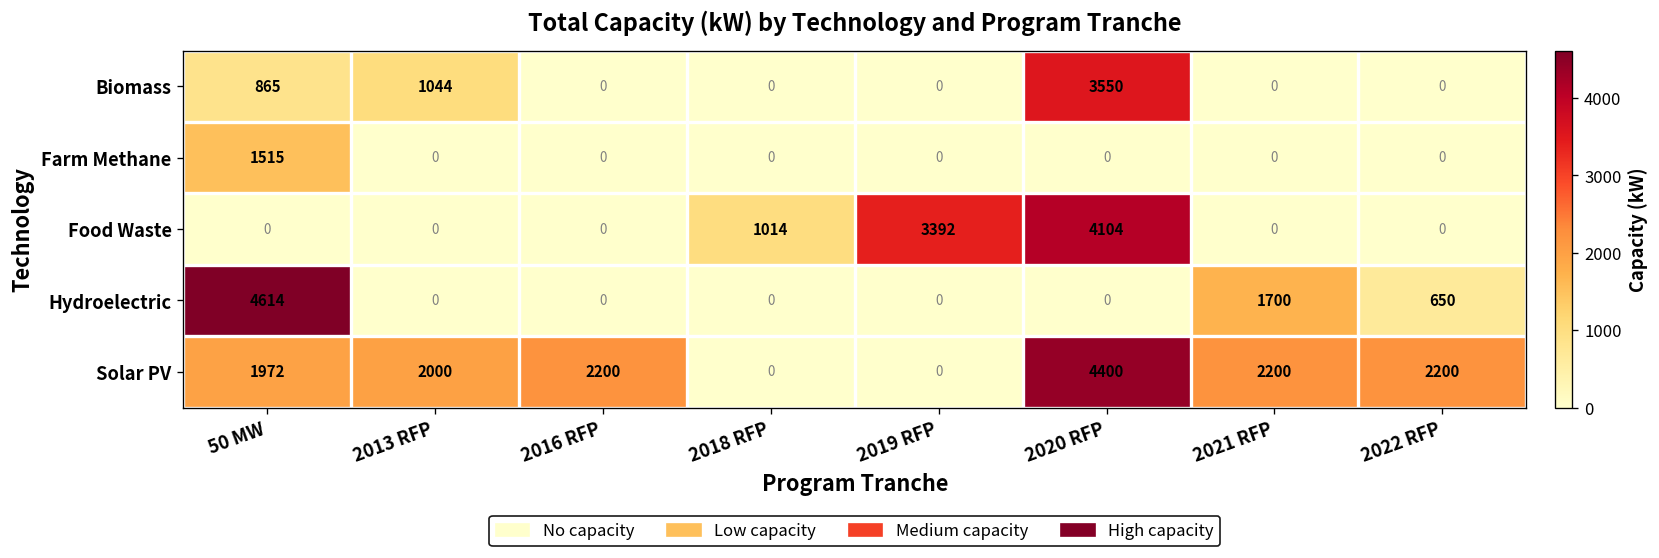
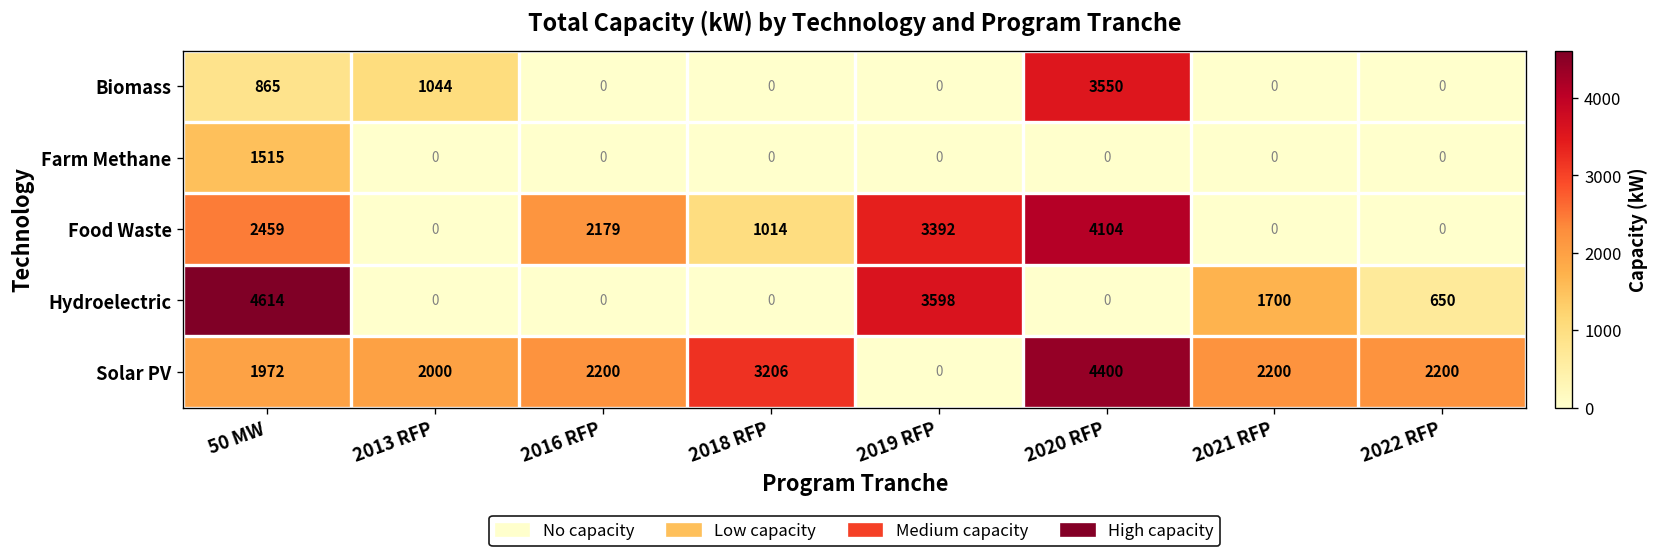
  {
    "Biomass": {
      "50 MW": 865,
      "2013 RFP": 1044,
      "2016 RFP": 0,
      "2018 RFP": 0,
      "2019 RFP": 0,
      "2020 RFP": 3550,
      "2021 RFP": 0,
      "2022 RFP": 0
    },
    "Farm Methane": {
      "50 MW": 1515,
      "2013 RFP": 0,
      "2016 RFP": 0,
      "2018 RFP": 0,
      "2019 RFP": 0,
      "2020 RFP": 0,
      "2021 RFP": 0,
      "2022 RFP": 0
    },
    "Food Waste": {
-     "50 MW": 0,
+     "50 MW": 2459,
      "2013 RFP": 0,
-     "2016 RFP": 0,
+     "2016 RFP": 2179,
      "2018 RFP": 1014,
      "2019 RFP": 3392,
      "2020 RFP": 4104,
      "2021 RFP": 0,
      "2022 RFP": 0
    },
    "Hydroelectric": {
      "50 MW": 4614,
      "2013 RFP": 0,
      "2016 RFP": 0,
      "2018 RFP": 0,
-     "2019 RFP": 0,
+     "2019 RFP": 3598,
      "2020 RFP": 0,
      "2021 RFP": 1700,
      "2022 RFP": 650
    },
    "Solar PV": {
      "50 MW": 1972,
      "2013 RFP": 2000,
      "2016 RFP": 2200,
-     "2018 RFP": 0,
+     "2018 RFP": 3206,
      "2019 RFP": 0,
      "2020 RFP": 4400,
      "2021 RFP": 2200,
      "2022 RFP": 2200
    }
  }
